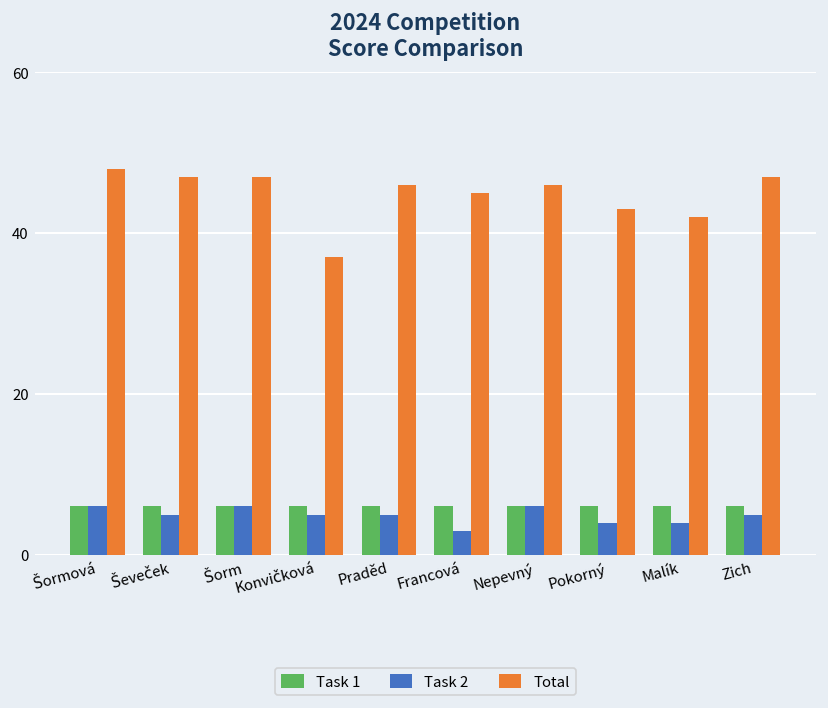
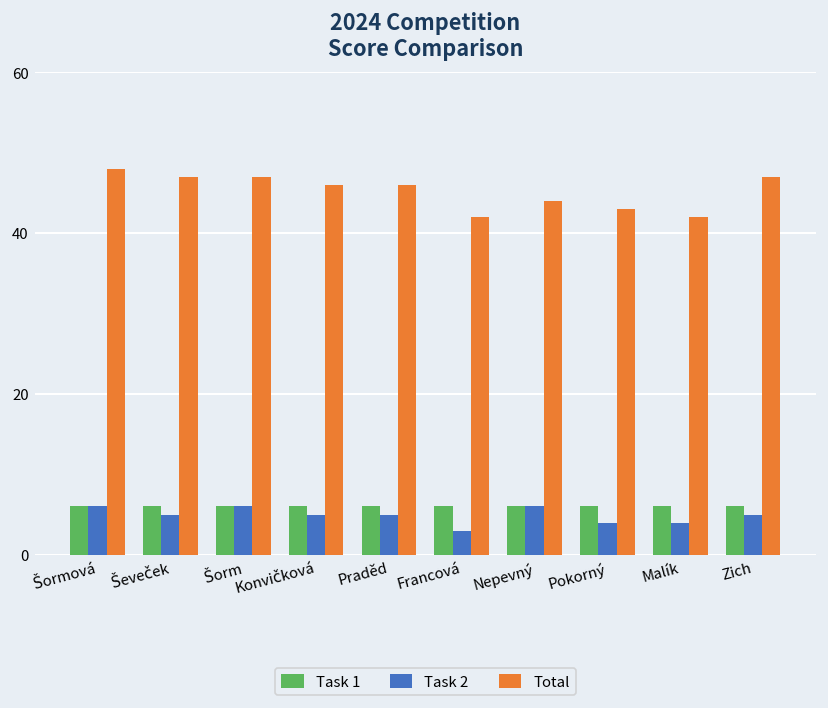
  {
    "Task 1": {
      "Šormová": 6,
      "Ševeček": 6,
      "Šorm": 6,
      "Konvičková": 6,
      "Praděd": 6,
      "Francová": 6,
      "Nepevný": 6,
      "Pokorný": 6,
      "Malík": 6,
      "Zich": 6
    },
    "Task 2": {
      "Šormová": 6,
      "Ševeček": 5,
      "Šorm": 6,
      "Konvičková": 5,
      "Praděd": 5,
      "Francová": 3,
      "Nepevný": 6,
      "Pokorný": 4,
      "Malík": 4,
      "Zich": 5
    },
    "Total": {
      "Šormová": 48,
      "Ševeček": 47,
      "Šorm": 47,
-     "Konvičková": 37,
+     "Konvičková": 46,
      "Praděd": 46,
-     "Francová": 45,
-     "Nepevný": 46,
+     "Francová": 42,
+     "Nepevný": 44,
      "Pokorný": 43,
      "Malík": 42,
      "Zich": 47
    }
  }
